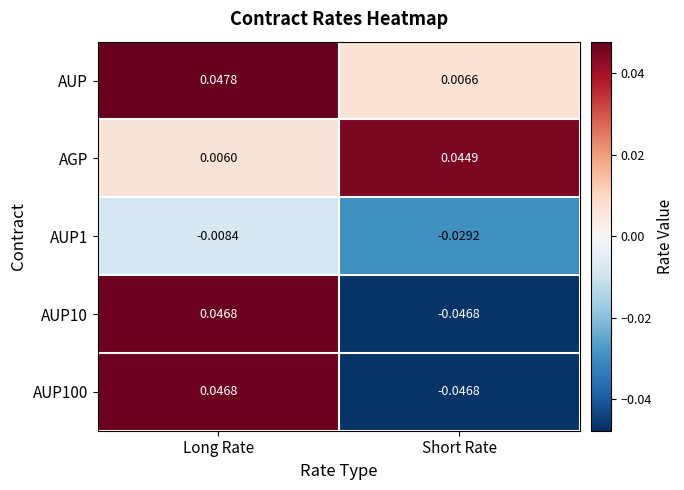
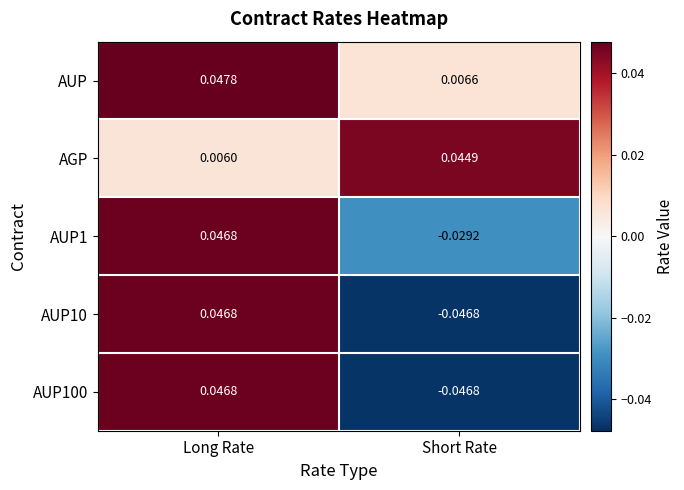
  {
    "AUP": {
      "Long Rate": 0.0478,
      "Short Rate": 0.0066
    },
    "AGP": {
      "Long Rate": 0.0060,
      "Short Rate": 0.0449
    },
    "AUP1": {
-     "Long Rate": -0.0084,
+     "Long Rate": 0.0468,
      "Short Rate": -0.0292
    },
    "AUP10": {
      "Long Rate": 0.0468,
      "Short Rate": -0.0468
    },
    "AUP100": {
      "Long Rate": 0.0468,
      "Short Rate": -0.0468
    }
  }
